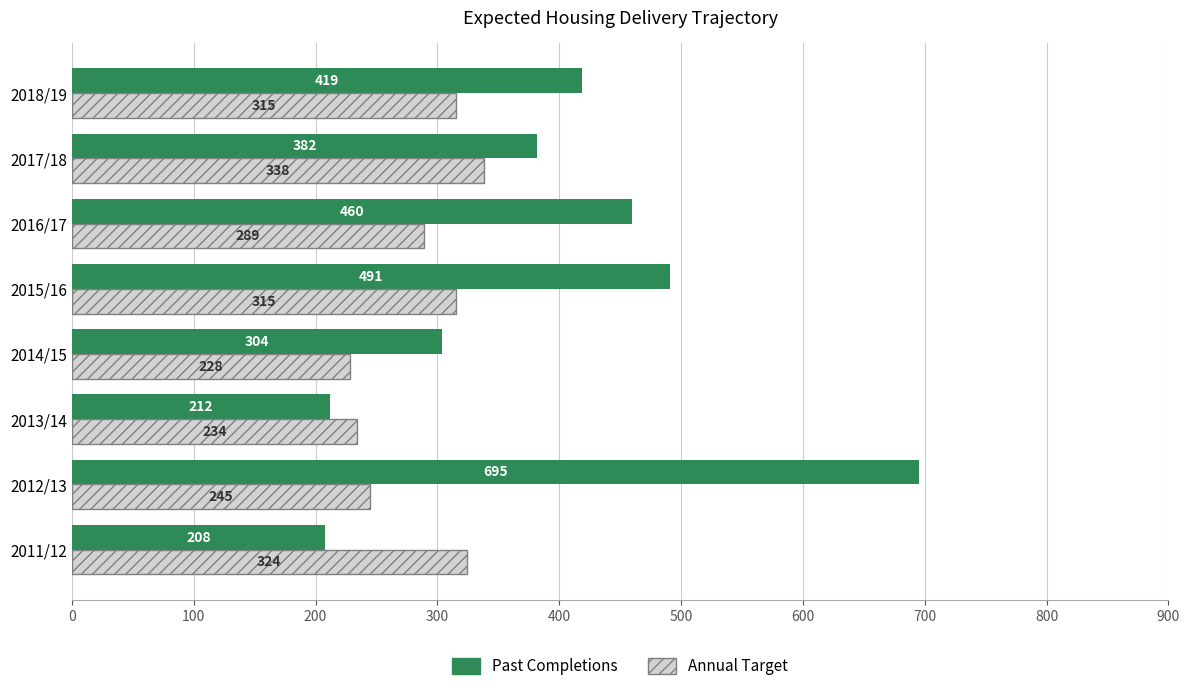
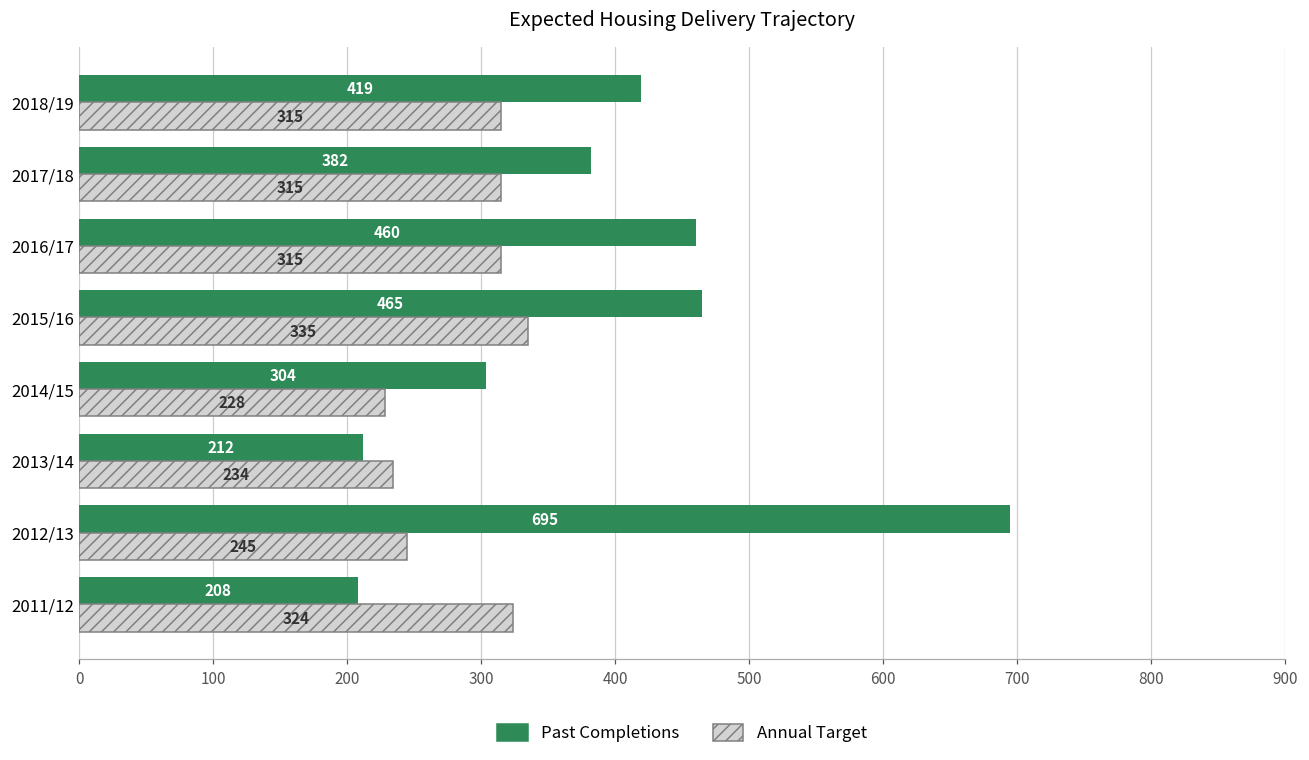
  {
    "Past Completions": {
      "2018/19": 419,
      "2017/18": 382,
      "2016/17": 460,
-     "2015/16": 491,
+     "2015/16": 465,
      "2014/15": 304,
      "2013/14": 212,
      "2012/13": 695,
      "2011/12": 208
    },
    "Annual Target": {
      "2018/19": 315,
-     "2017/18": 338,
-     "2016/17": 289,
-     "2015/16": 315,
+     "2017/18": 315,
+     "2016/17": 315,
+     "2015/16": 335,
      "2014/15": 228,
      "2013/14": 234,
      "2012/13": 245,
      "2011/12": 324
    }
  }
